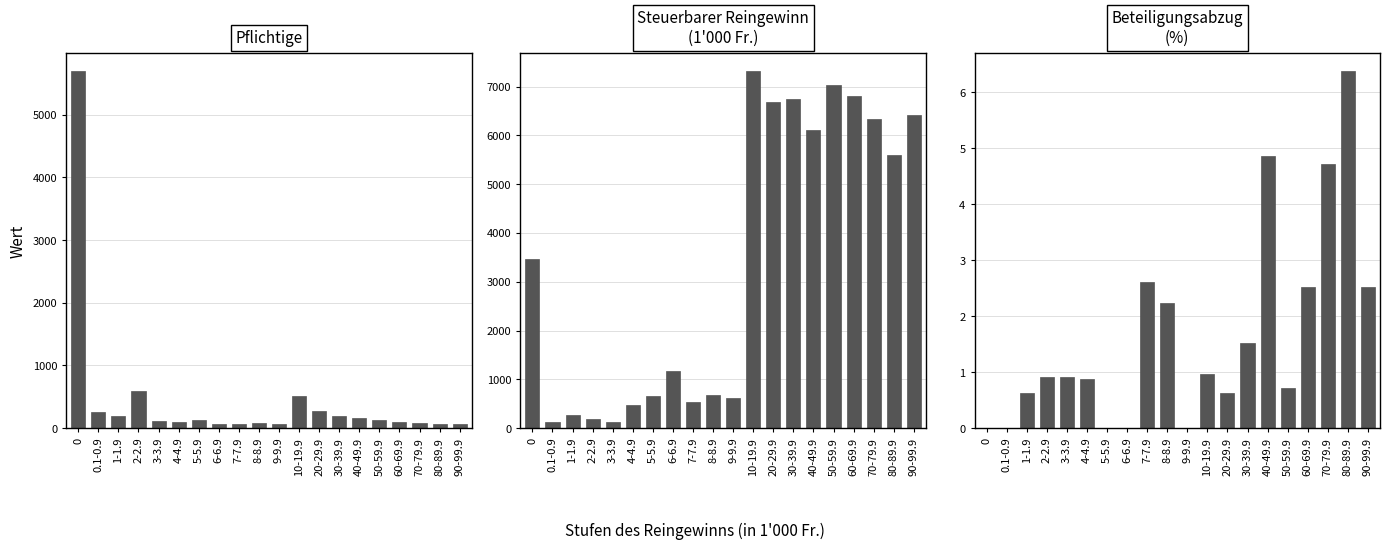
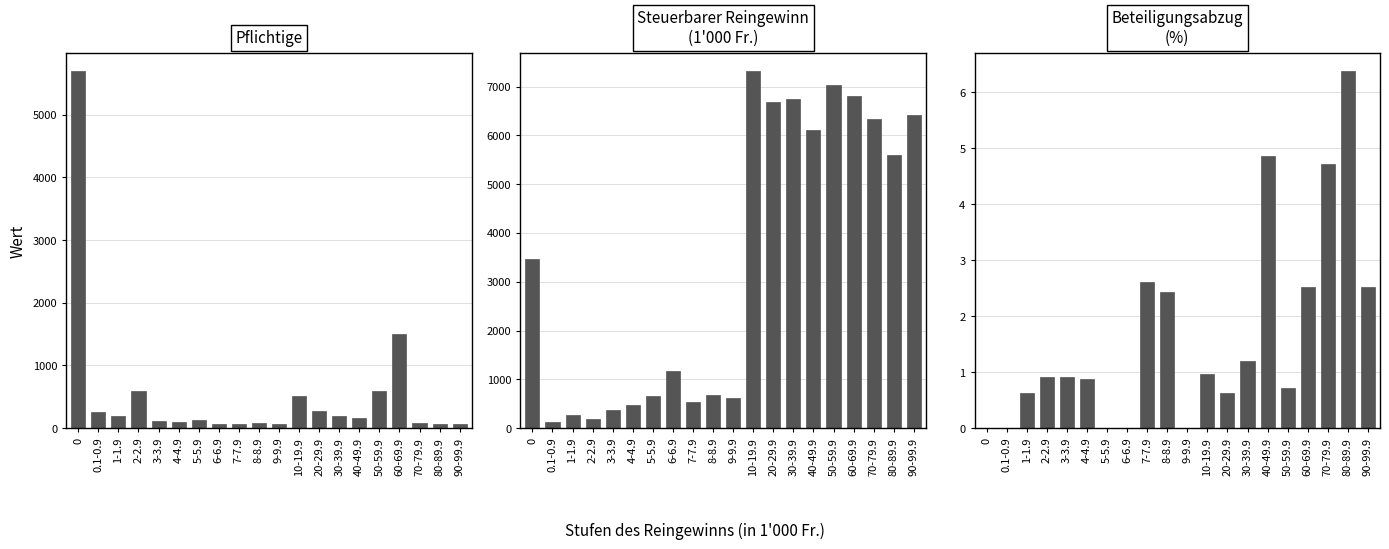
  {
    "Pflichtige": {
      "0": 5700,
      "0.1-0.9": 300,
      "1-1.9": 200,
      "2-2.9": 600,
      "3-3.9": 100,
      "4-4.9": 100,
      "5-5.9": 100,
      "6-6.9": 100,
      "7-7.9": 100,
      "8-8.9": 100,
      "9-9.9": 100,
      "10-19.9": 500,
      "20-29.9": 300,
      "30-39.9": 200,
      "40-49.9": 200,
-     "50-59.9": 100,
-     "60-69.9": 100,
+     "50-59.9": 600,
+     "60-69.9": 1500,
      "70-79.9": 100,
      "80-89.9": 100,
      "90-99.9": 100
    },
    "Steuerbarer Reingewinn (1'000 Fr.)": {
      "0": 3500,
      "0.1-0.9": 100,
      "1-1.9": 300,
      "2-2.9": 200,
-     "3-3.9": 100,
+     "3-3.9": 400,
      "4-4.9": 500,
      "5-5.9": 700,
      "6-6.9": 1200,
      "7-7.9": 500,
      "8-8.9": 700,
      "9-9.9": 600,
      "10-19.9": 7300,
      "20-29.9": 6700,
      "30-39.9": 6700,
      "40-49.9": 6100,
      "50-59.9": 7000,
      "60-69.9": 6800,
      "70-79.9": 6300,
      "80-89.9": 5600,
      "90-99.9": 6400
    },
    "Beteiligungsabzug (%)": {
      "0": 0.0,
      "0.1-0.9": 0.0,
      "1-1.9": 0.6,
      "2-2.9": 0.9,
      "3-3.9": 0.9,
      "4-4.9": 0.9,
      "5-5.9": 0.0,
      "6-6.9": 0.0,
      "7-7.9": 2.6,
-     "8-8.9": 2.2,
+     "8-8.9": 2.4,
      "9-9.9": 0.0,
      "10-19.9": 1.0,
      "20-29.9": 0.6,
-     "30-39.9": 1.5,
+     "30-39.9": 1.2,
      "40-49.9": 4.9,
      "50-59.9": 0.7,
      "60-69.9": 2.5,
      "70-79.9": 4.7,
      "80-89.9": 6.4,
      "90-99.9": 2.5
    }
  }
